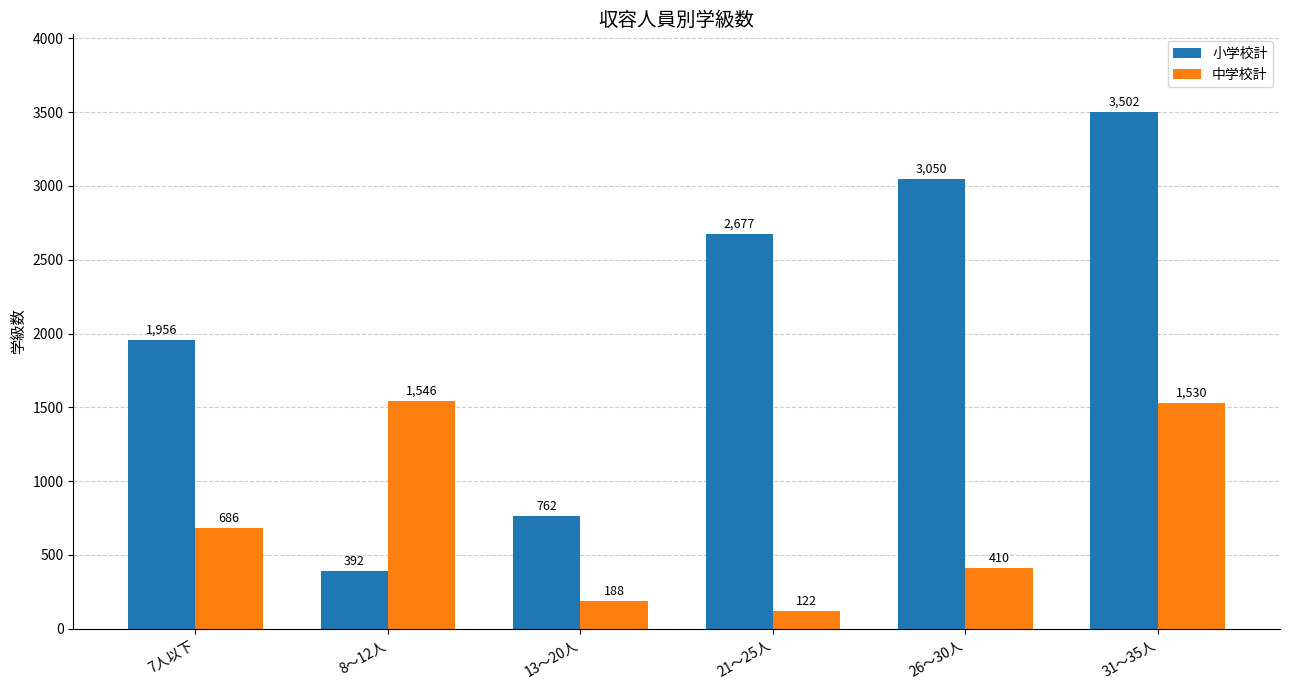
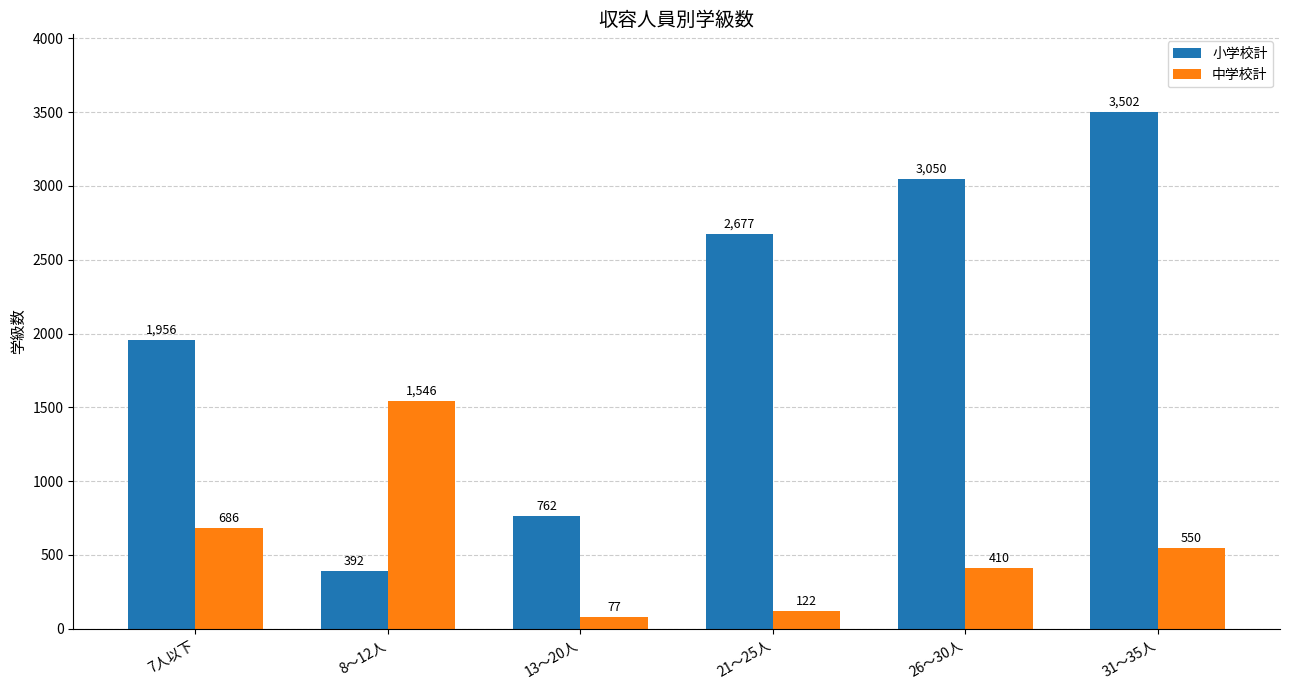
  {
    "小学校計": {
      "7人以下": "1,956",
      "8～12人": "392",
      "13～20人": "762",
      "21～25人": "2,677",
      "26～30人": "3,050",
      "31～35人": "3,502"
    },
    "中学校計": {
      "7人以下": "686",
      "8～12人": "1,546",
-     "13～20人": "188",
+     "13～20人": "77",
      "21～25人": "122",
      "26～30人": "410",
-     "31～35人": "1,530"
+     "31～35人": "550"
    }
  }
